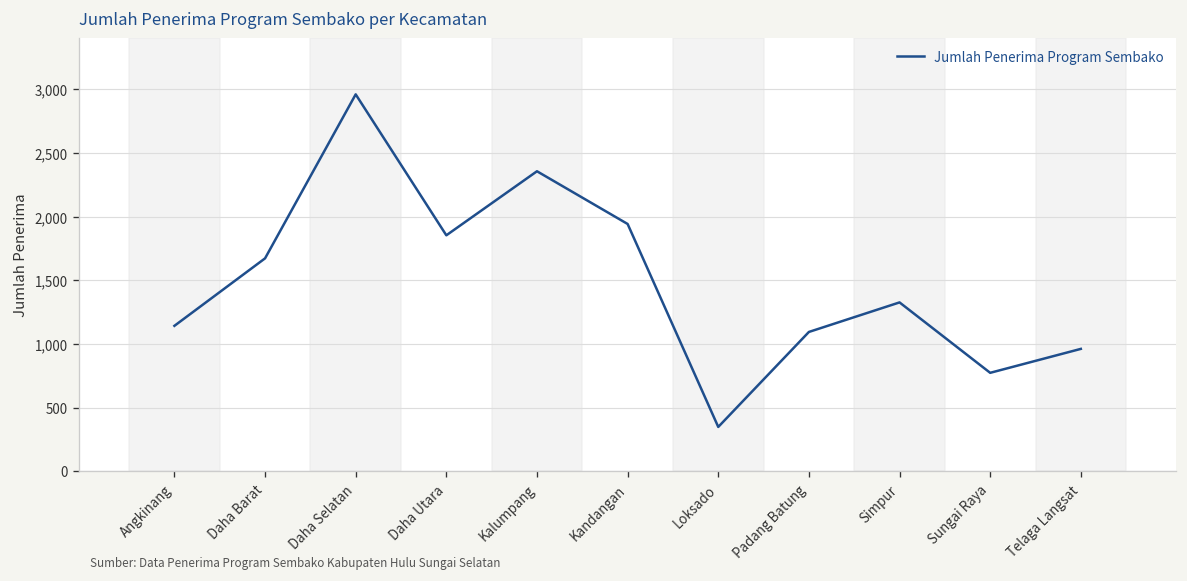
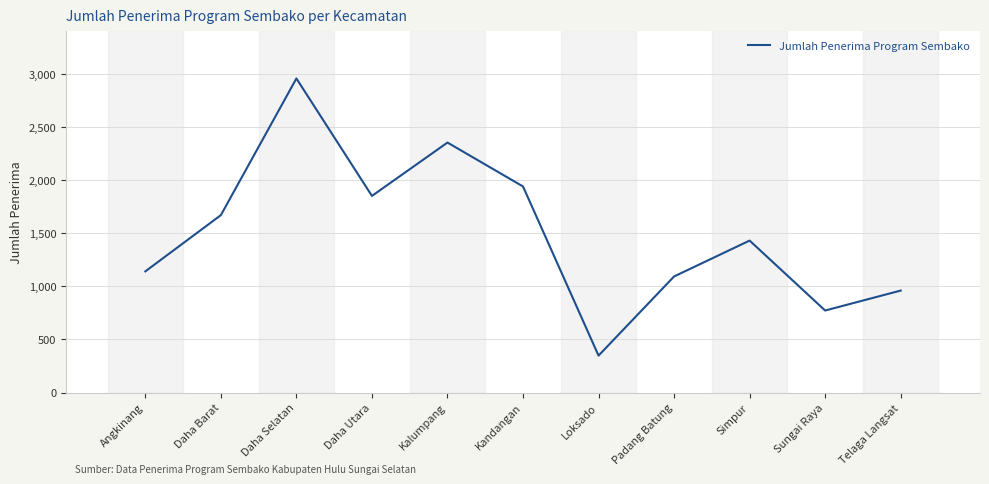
  {
    "Angkinang": "1,140",
    "Daha Barat": "1,670",
    "Daha Selatan": "2,960",
    "Daha Utara": "1,850",
    "Kalumpang": "2,360",
    "Kandangan": "1,940",
    "Loksado": "350",
    "Padang Batung": "1,090",
-   "Simpur": "1,330",
+   "Simpur": "1,430",
    "Sungai Raya": "770",
    "Telaga Langsat": "960"
  }
